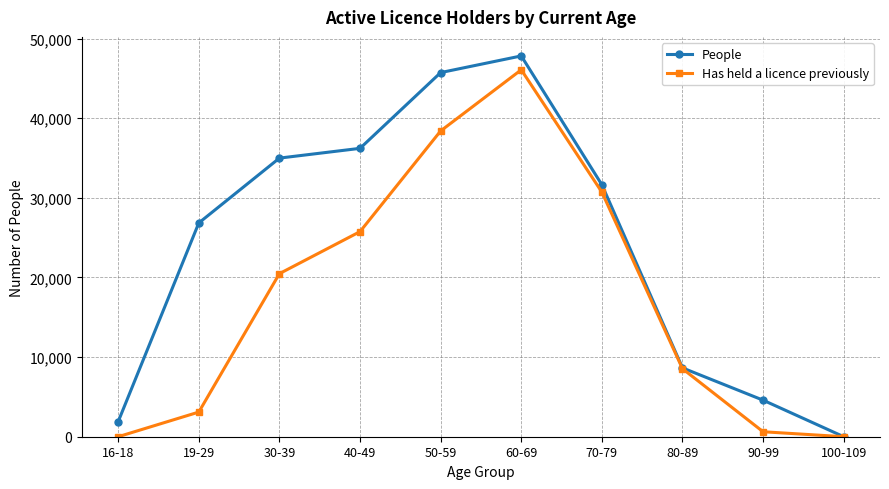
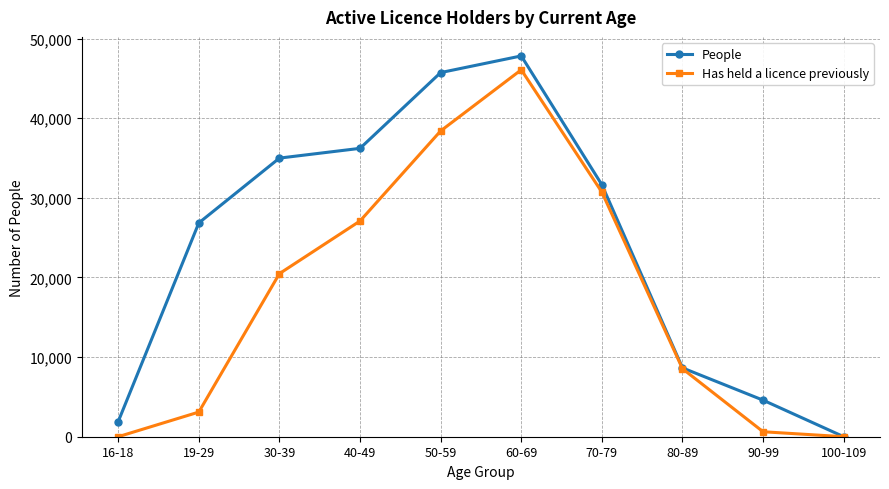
  {
    "People": {
      "16-18": "2,000",
      "19-29": "27,000",
      "30-39": "35,000",
      "40-49": "36,000",
      "50-59": "46,000",
      "60-69": "48,000",
      "70-79": "32,000",
      "90-99": "5,000"
    },
    "Has held a licence previously": {
      "16-18": "0",
      "19-29": "3,000",
      "30-39": "20,000",
-     "40-49": "26,000",
+     "40-49": "27,000",
      "50-59": "38,000",
      "60-69": "46,000",
      "70-79": "31,000",
      "90-99": "1,000"
    }
  }
